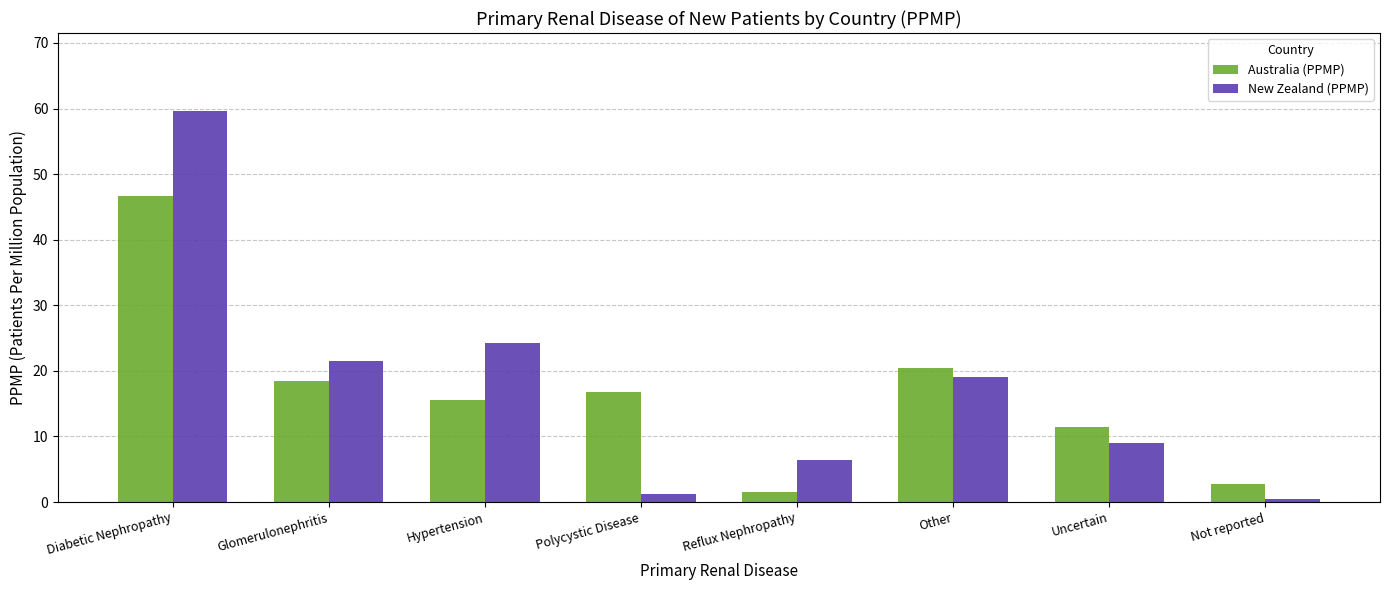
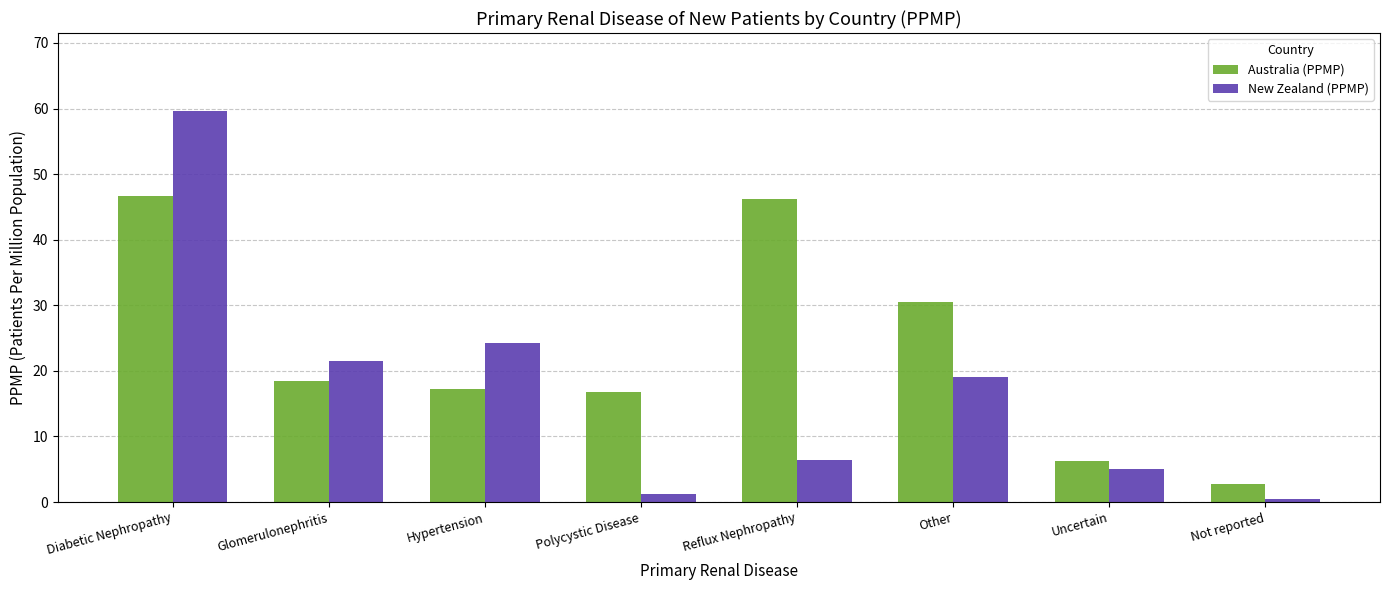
  {
    "Australia (PPMP)": {
      "Diabetic Nephropathy": 47,
      "Glomerulonephritis": 19,
-     "Hypertension": 16,
+     "Hypertension": 17,
      "Polycystic Disease": 17,
-     "Reflux Nephropathy": 2,
-     "Other": 20,
-     "Uncertain": 11,
+     "Reflux Nephropathy": 46,
+     "Other": 31,
+     "Uncertain": 6,
      "Not reported": 3
    },
    "New Zealand (PPMP)": {
      "Diabetic Nephropathy": 60,
      "Glomerulonephritis": 22,
      "Hypertension": 24,
      "Polycystic Disease": 1,
      "Reflux Nephropathy": 6,
      "Other": 19,
-     "Uncertain": 9,
+     "Uncertain": 5,
      "Not reported": 0
    }
  }
